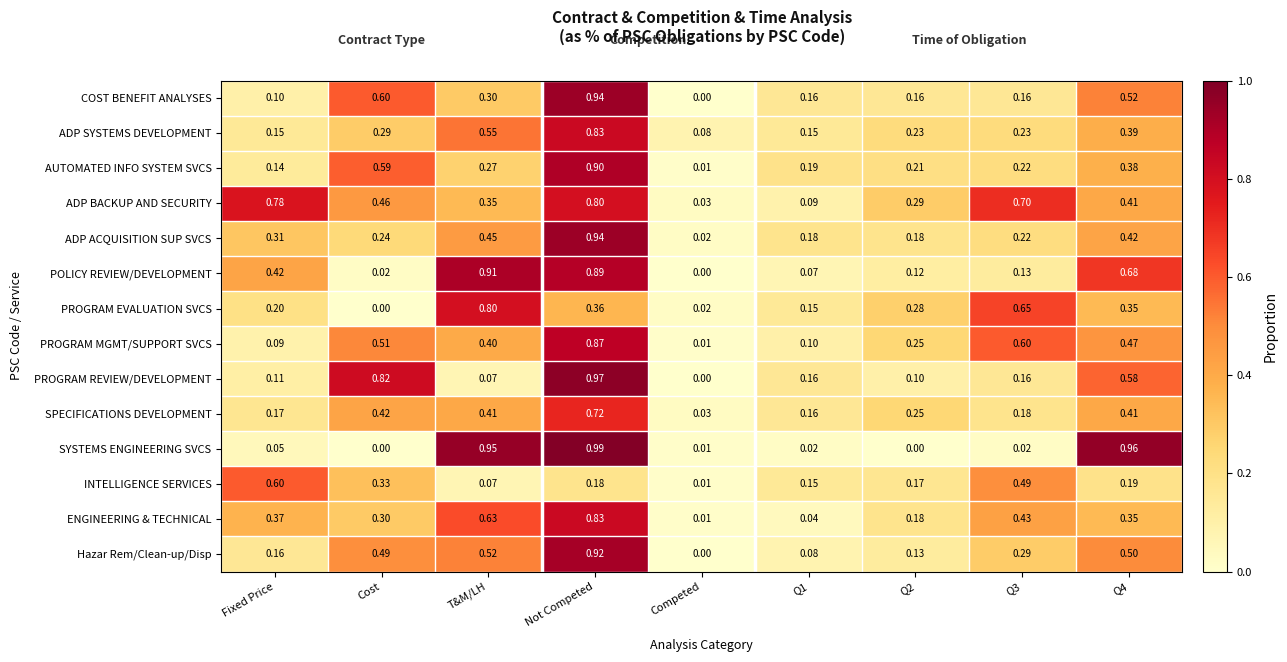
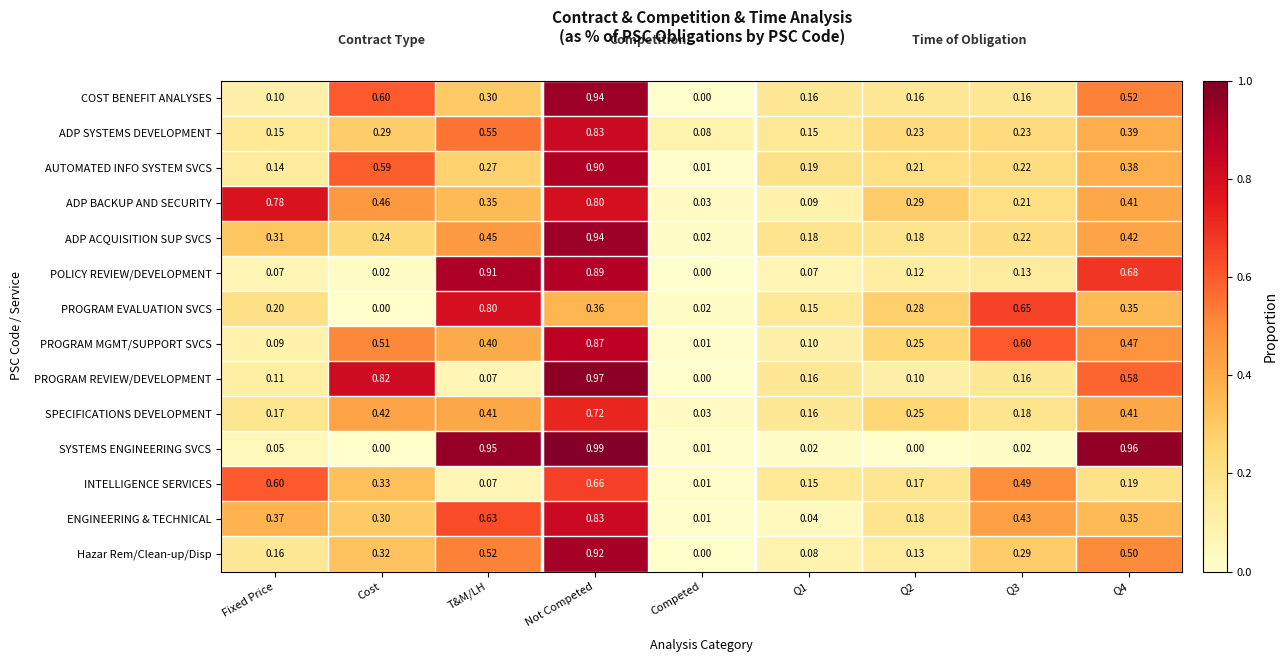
  {
    "COST BENEFIT ANALYSES": {
      "Fixed Price": 0.10,
      "Cost": 0.60,
      "T&M/LH": 0.30,
      "Not Competed": 0.94,
      "Competed": 0.00,
      "Q1": 0.16,
      "Q2": 0.16,
      "Q3": 0.16,
      "Q4": 0.52
    },
    "ADP SYSTEMS DEVELOPMENT": {
      "Fixed Price": 0.15,
      "Cost": 0.29,
      "T&M/LH": 0.55,
      "Not Competed": 0.83,
      "Competed": 0.08,
      "Q1": 0.15,
      "Q2": 0.23,
      "Q3": 0.23,
      "Q4": 0.39
    },
    "AUTOMATED INFO SYSTEM SVCS": {
      "Fixed Price": 0.14,
      "Cost": 0.59,
      "T&M/LH": 0.27,
      "Not Competed": 0.90,
      "Competed": 0.01,
      "Q1": 0.19,
      "Q2": 0.21,
      "Q3": 0.22,
      "Q4": 0.38
    },
    "ADP BACKUP AND SECURITY": {
      "Fixed Price": 0.78,
      "Cost": 0.46,
      "T&M/LH": 0.35,
      "Not Competed": 0.80,
      "Competed": 0.03,
      "Q1": 0.09,
      "Q2": 0.29,
-     "Q3": 0.70,
+     "Q3": 0.21,
      "Q4": 0.41
    },
    "ADP ACQUISITION SUP SVCS": {
      "Fixed Price": 0.31,
      "Cost": 0.24,
      "T&M/LH": 0.45,
      "Not Competed": 0.94,
      "Competed": 0.02,
      "Q1": 0.18,
      "Q2": 0.18,
      "Q3": 0.22,
      "Q4": 0.42
    },
    "POLICY REVIEW/DEVELOPMENT": {
-     "Fixed Price": 0.42,
+     "Fixed Price": 0.07,
      "Cost": 0.02,
      "T&M/LH": 0.91,
      "Not Competed": 0.89,
      "Competed": 0.00,
      "Q1": 0.07,
      "Q2": 0.12,
      "Q3": 0.13,
      "Q4": 0.68
    },
    "PROGRAM EVALUATION SVCS": {
      "Fixed Price": 0.20,
      "Cost": 0.00,
      "T&M/LH": 0.80,
      "Not Competed": 0.36,
      "Competed": 0.02,
      "Q1": 0.15,
      "Q2": 0.28,
      "Q3": 0.65,
      "Q4": 0.35
    },
    "PROGRAM MGMT/SUPPORT SVCS": {
      "Fixed Price": 0.09,
      "Cost": 0.51,
      "T&M/LH": 0.40,
      "Not Competed": 0.87,
      "Competed": 0.01,
      "Q1": 0.10,
      "Q2": 0.25,
      "Q3": 0.60,
      "Q4": 0.47
    },
    "PROGRAM REVIEW/DEVELOPMENT": {
      "Fixed Price": 0.11,
      "Cost": 0.82,
      "T&M/LH": 0.07,
      "Not Competed": 0.97,
      "Competed": 0.00,
      "Q1": 0.16,
      "Q2": 0.10,
      "Q3": 0.16,
      "Q4": 0.58
    },
    "SPECIFICATIONS DEVELOPMENT": {
      "Fixed Price": 0.17,
      "Cost": 0.42,
      "T&M/LH": 0.41,
      "Not Competed": 0.72,
      "Competed": 0.03,
      "Q1": 0.16,
      "Q2": 0.25,
      "Q3": 0.18,
      "Q4": 0.41
    },
    "SYSTEMS ENGINEERING SVCS": {
      "Fixed Price": 0.05,
      "Cost": 0.00,
      "T&M/LH": 0.95,
      "Not Competed": 0.99,
      "Competed": 0.01,
      "Q1": 0.02,
      "Q2": 0.00,
      "Q3": 0.02,
      "Q4": 0.96
    },
    "INTELLIGENCE SERVICES": {
      "Fixed Price": 0.60,
      "Cost": 0.33,
      "T&M/LH": 0.07,
-     "Not Competed": 0.18,
+     "Not Competed": 0.66,
      "Competed": 0.01,
      "Q1": 0.15,
      "Q2": 0.17,
      "Q3": 0.49,
      "Q4": 0.19
    },
    "ENGINEERING & TECHNICAL": {
      "Fixed Price": 0.37,
      "Cost": 0.30,
      "T&M/LH": 0.63,
      "Not Competed": 0.83,
      "Competed": 0.01,
      "Q1": 0.04,
      "Q2": 0.18,
      "Q3": 0.43,
      "Q4": 0.35
    },
    "Hazar Rem/Clean-up/Disp": {
      "Fixed Price": 0.16,
-     "Cost": 0.49,
+     "Cost": 0.32,
      "T&M/LH": 0.52,
      "Not Competed": 0.92,
      "Competed": 0.00,
      "Q1": 0.08,
      "Q2": 0.13,
      "Q3": 0.29,
      "Q4": 0.50
    }
  }
